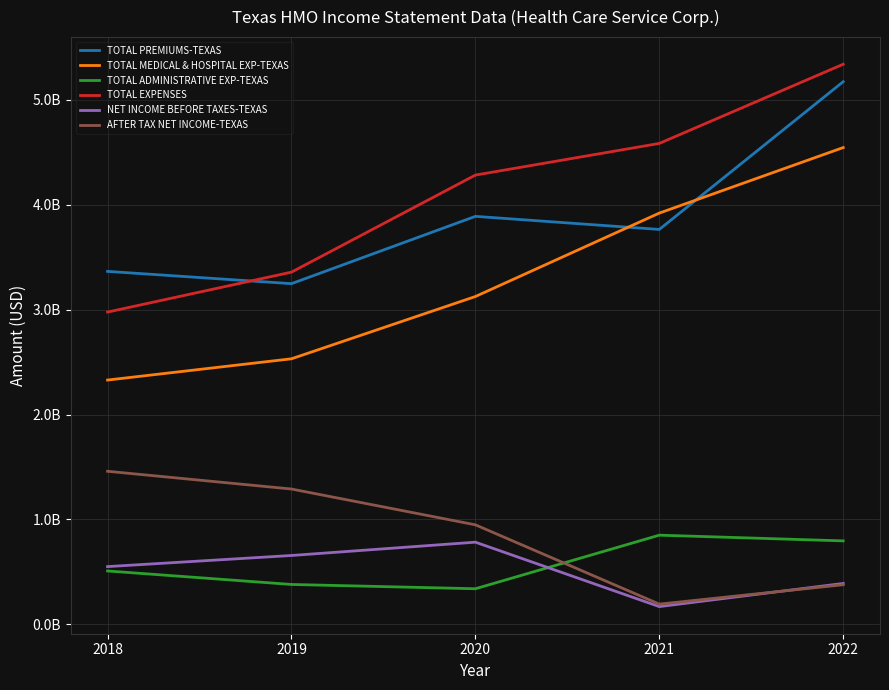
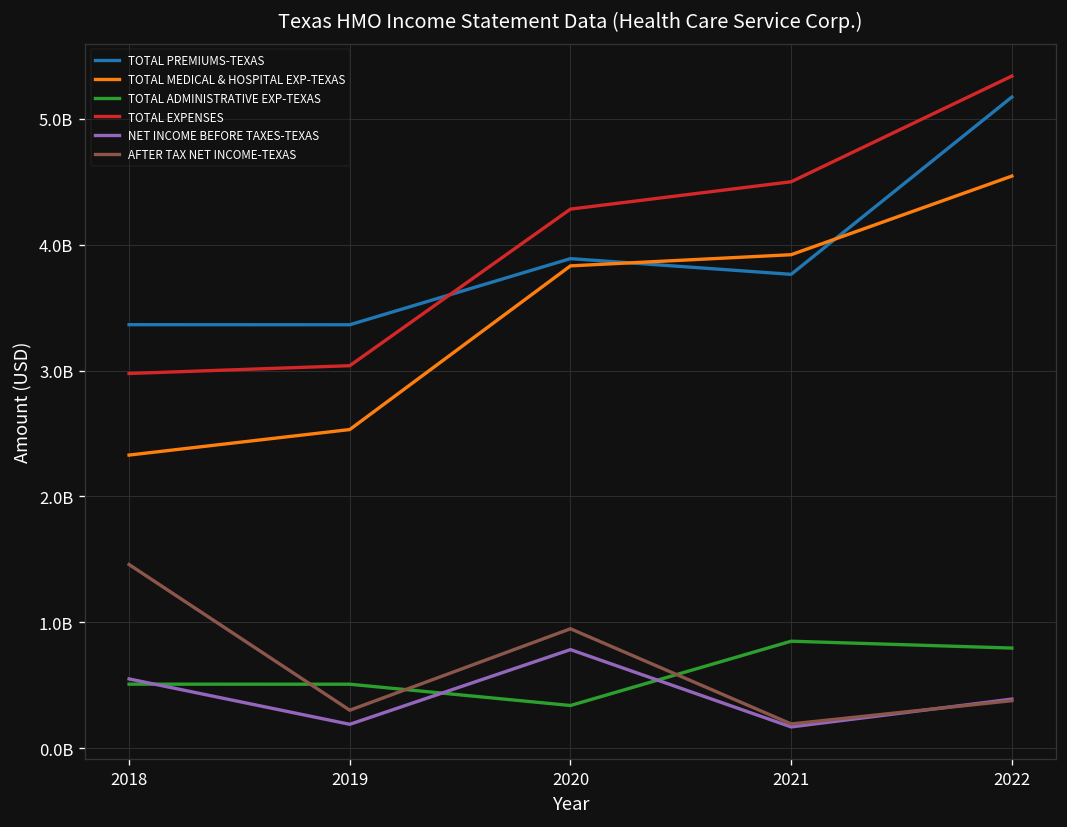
  {
    "TOTAL PREMIUMS-TEXAS": {
      "2018": 3360000000,
-     "2019": 3250000000,
+     "2019": 3360000000,
      "2020": 3890000000,
      "2021": 3760000000,
      "2022": 5170000000
    },
    "TOTAL MEDICAL & HOSPITAL EXP-TEXAS": {
      "2018": 2330000000,
      "2019": 2530000000,
-     "2020": 3130000000,
+     "2020": 3830000000,
      "2021": 3920000000,
      "2022": 4550000000
    },
    "TOTAL ADMINISTRATIVE EXP-TEXAS": {
      "2018": 510000000,
-     "2019": 380000000,
+     "2019": 510000000,
      "2020": 340000000,
      "2021": 850000000,
      "2022": 790000000
    },
    "TOTAL EXPENSES": {
      "2018": 2980000000,
-     "2019": 3360000000,
+     "2019": 3040000000,
      "2020": 4280000000,
-     "2021": 4590000000,
+     "2021": 4500000000,
      "2022": 5340000000
    },
    "NET INCOME BEFORE TAXES-TEXAS": {
      "2018": 550000000,
-     "2019": 660000000,
+     "2019": 190000000,
      "2020": 780000000
    },
    "AFTER TAX NET INCOME-TEXAS": {
      "2018": 1460000000,
-     "2019": 1290000000,
+     "2019": 300000000,
      "2020": 950000000
    }
  }
